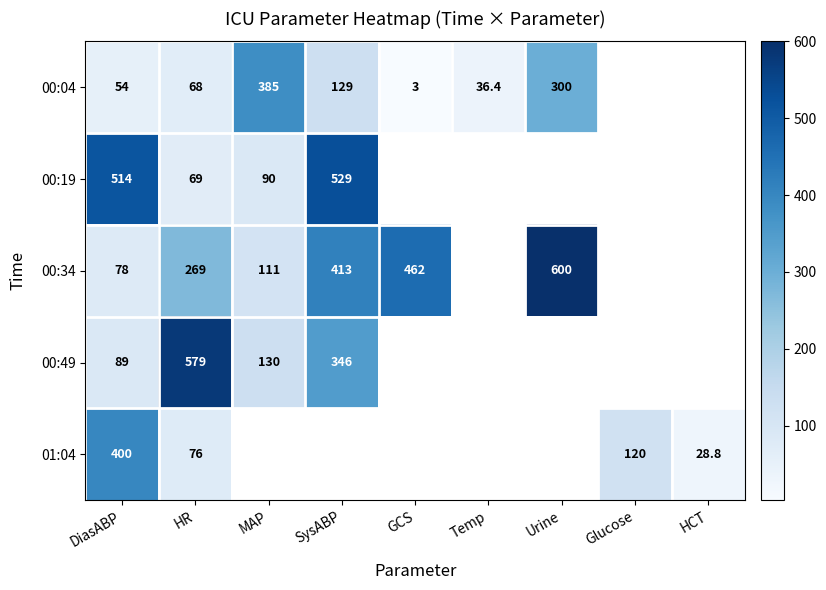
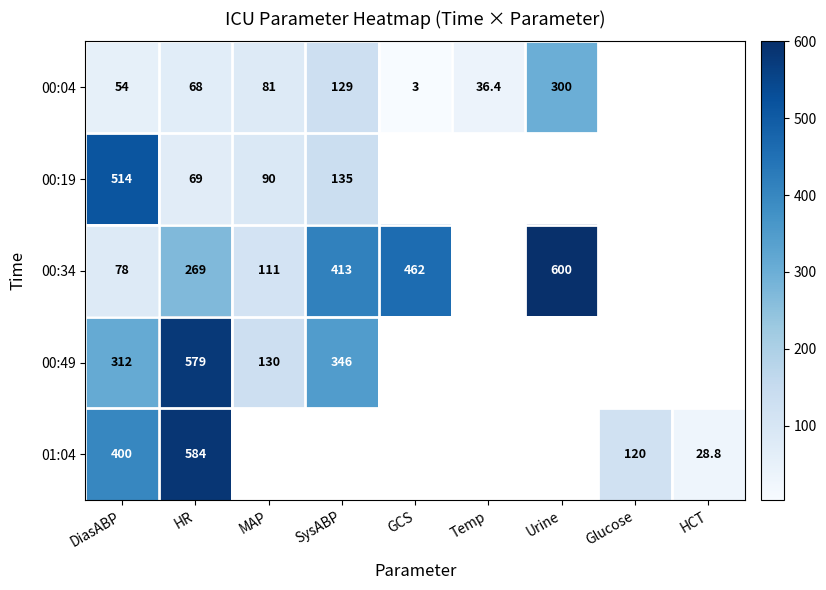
  {
    "00:04": {
      "DiasABP": 54,
      "HR": 68,
-     "MAP": 385,
+     "MAP": 81,
      "SysABP": 129,
      "GCS": 3,
      "Temp": 36.4,
      "Urine": 300
    },
    "00:19": {
      "DiasABP": 514,
      "HR": 69,
      "MAP": 90,
-     "SysABP": 529
+     "SysABP": 135
    },
    "00:34": {
      "DiasABP": 78,
      "HR": 269,
      "MAP": 111,
      "SysABP": 413,
      "GCS": 462,
      "Urine": 600
    },
    "00:49": {
-     "DiasABP": 89,
+     "DiasABP": 312,
      "HR": 579,
      "MAP": 130,
      "SysABP": 346
    },
    "01:04": {
      "DiasABP": 400,
-     "HR": 76,
+     "HR": 584,
      "Glucose": 120,
      "HCT": 28.8
    }
  }
